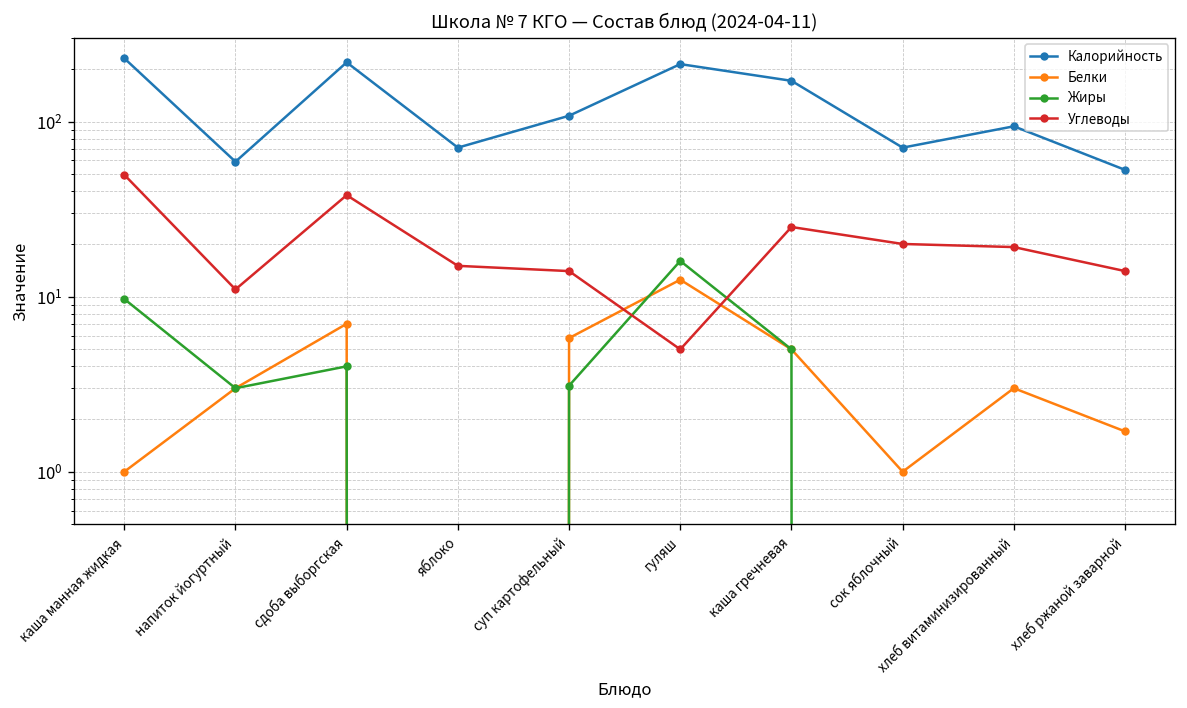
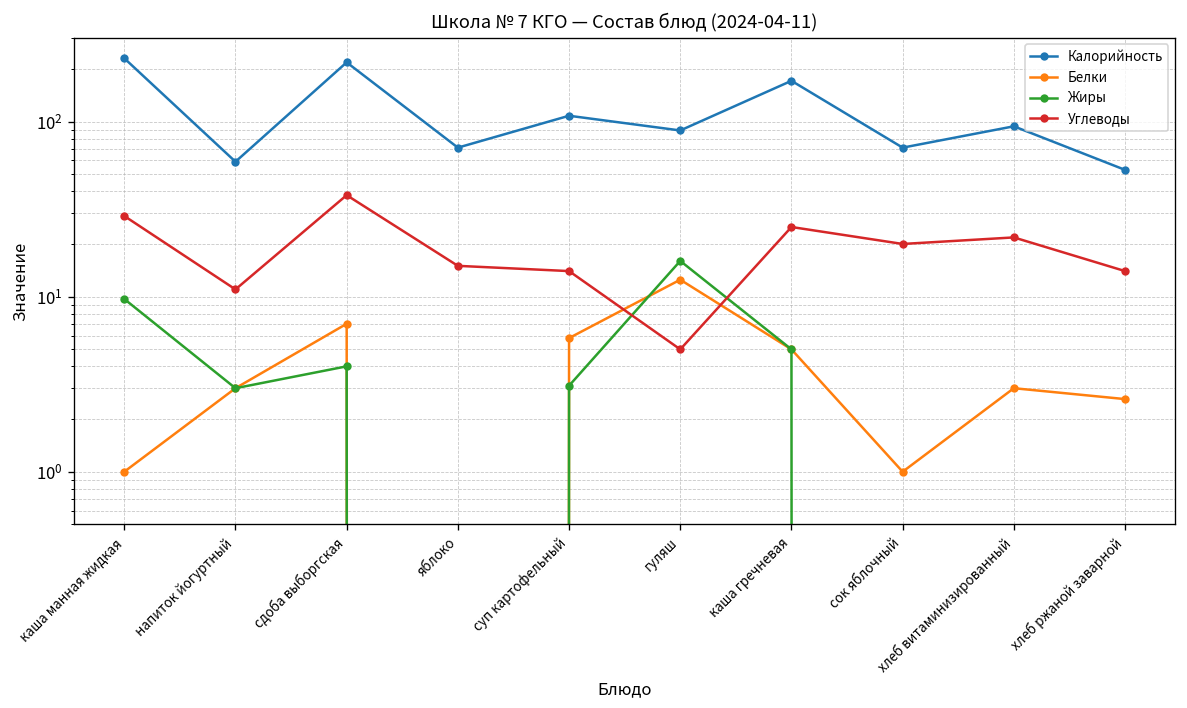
  {
    "Калорийность": {
      "каша манная жидкая": 230,
      "напиток йогуртный": 59,
      "сдоба выборгская": 220,
      "яблоко": 70,
      "суп картофельный": 110,
-     "гуляш": 210,
+     "гуляш": 90,
      "каша гречневая": 170,
      "сок яблочный": 70,
      "хлеб витаминизированный": 90,
      "хлеб ржаной заварной": 53
    },
    "Белки": {
      "каша манная жидкая": 1.0,
      "сдоба выборгская": 7,
      "суп картофельный": 5.8,
      "гуляш": 13,
      "сок яблочный": 1.0,
      "хлеб витаминизированный": 3.0,
-     "хлеб ржаной заварной": 1.7
+     "хлеб ржаной заварной": 2.6
    },
    "Жиры": {
      "каша манная жидкая": 10,
      "сдоба выборгская": 4.0,
      "суп картофельный": 3.1,
      "гуляш": 16
    },
    "Углеводы": {
-     "каша манная жидкая": 50,
+     "каша манная жидкая": 29,
      "напиток йогуртный": 11,
      "сдоба выборгская": 38,
      "яблоко": 15,
      "суп картофельный": 14,
      "гуляш": 5,
      "каша гречневая": 25,
      "сок яблочный": 20,
-     "хлеб витаминизированный": 19,
+     "хлеб витаминизированный": 22,
      "хлеб ржаной заварной": 14
    }
  }
